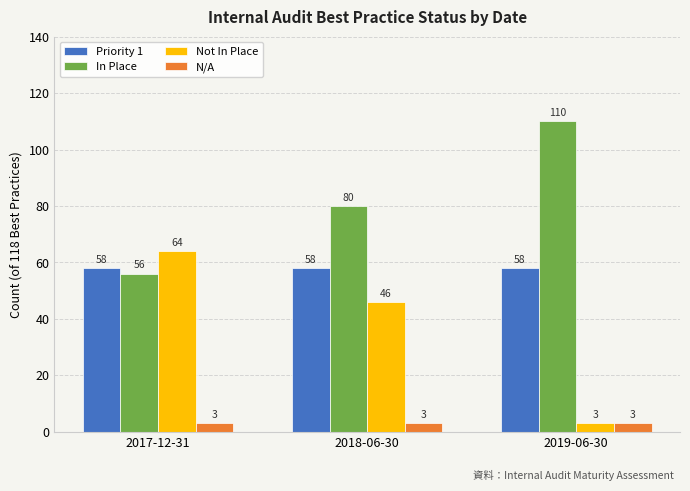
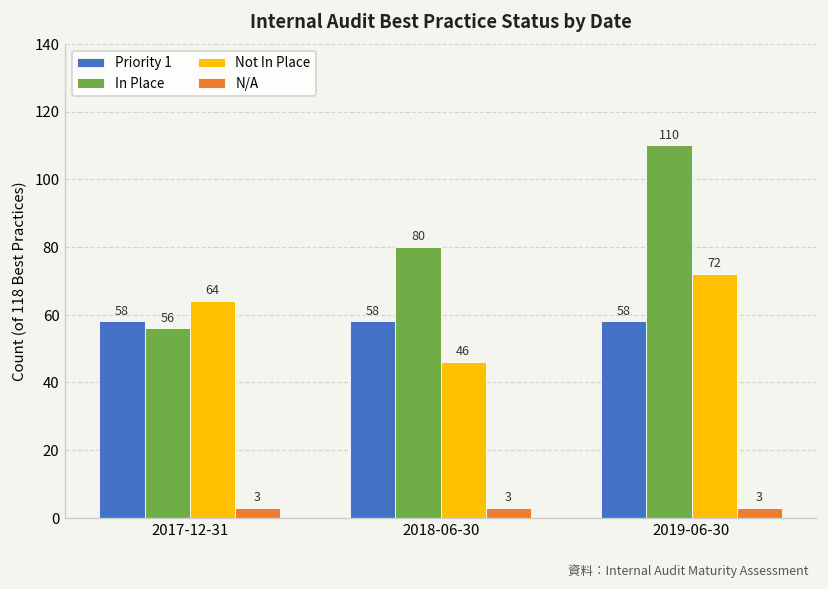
  {
    "Priority 1": {
      "2017-12-31": 58,
      "2018-06-30": 58,
      "2019-06-30": 58
    },
    "In Place": {
      "2017-12-31": 56,
      "2018-06-30": 80,
      "2019-06-30": 110
    },
    "Not In Place": {
      "2017-12-31": 64,
      "2018-06-30": 46,
-     "2019-06-30": 3
+     "2019-06-30": 72
    },
    "N/A": {
      "2017-12-31": 3,
      "2018-06-30": 3,
      "2019-06-30": 3
    }
  }
